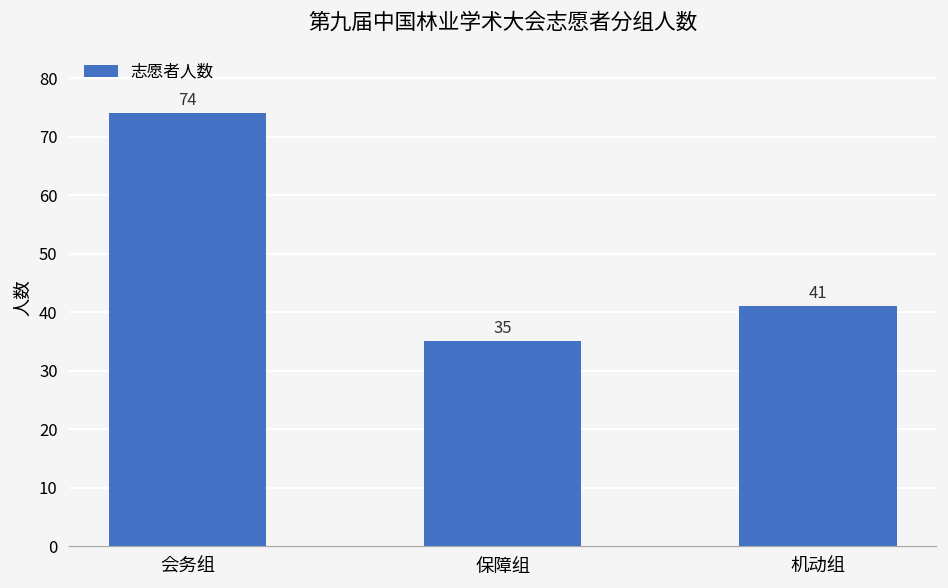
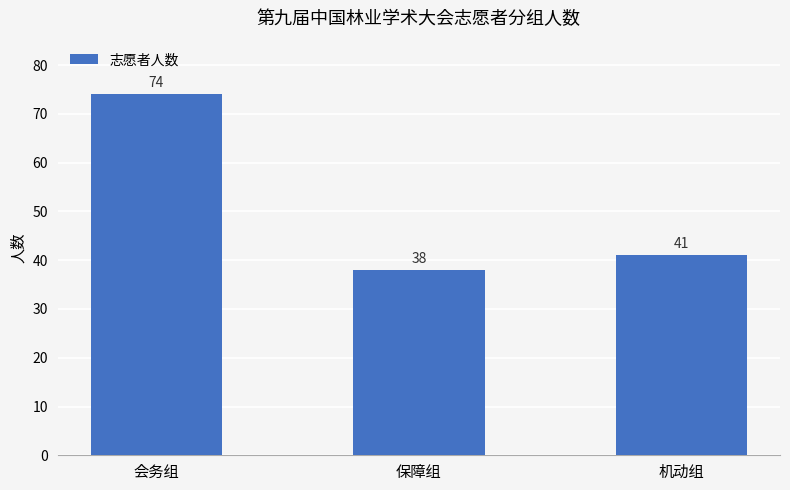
  {
    "会务组": 74,
-   "保障组": 35,
+   "保障组": 38,
    "机动组": 41
  }
